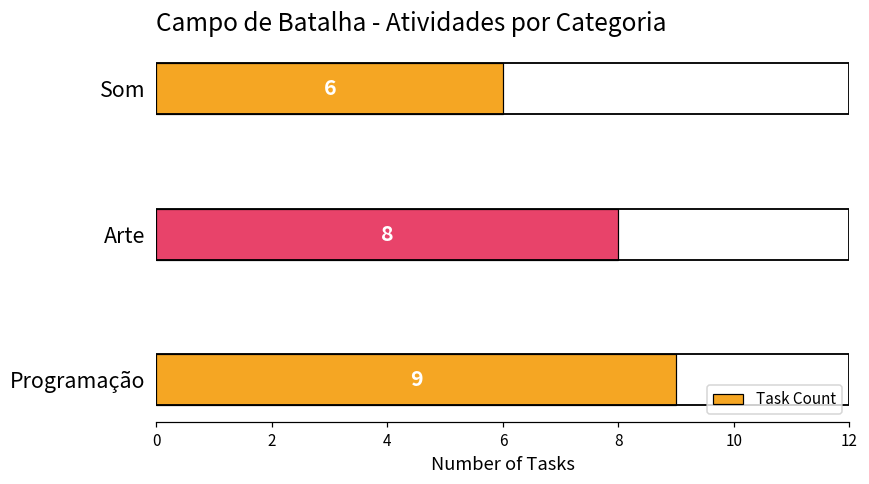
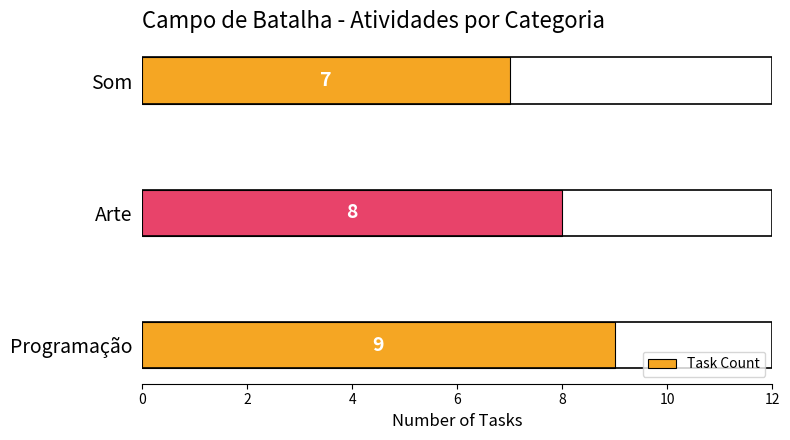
  {
-   "Som": 6,
+   "Som": 7,
    "Arte": 8,
    "Programação": 9
  }
